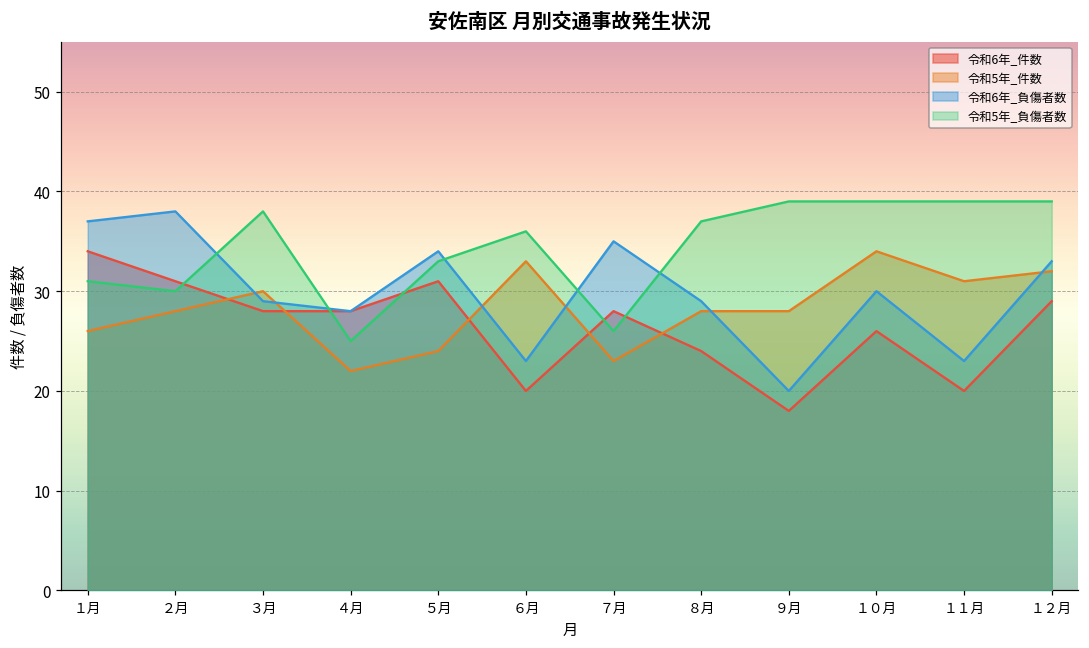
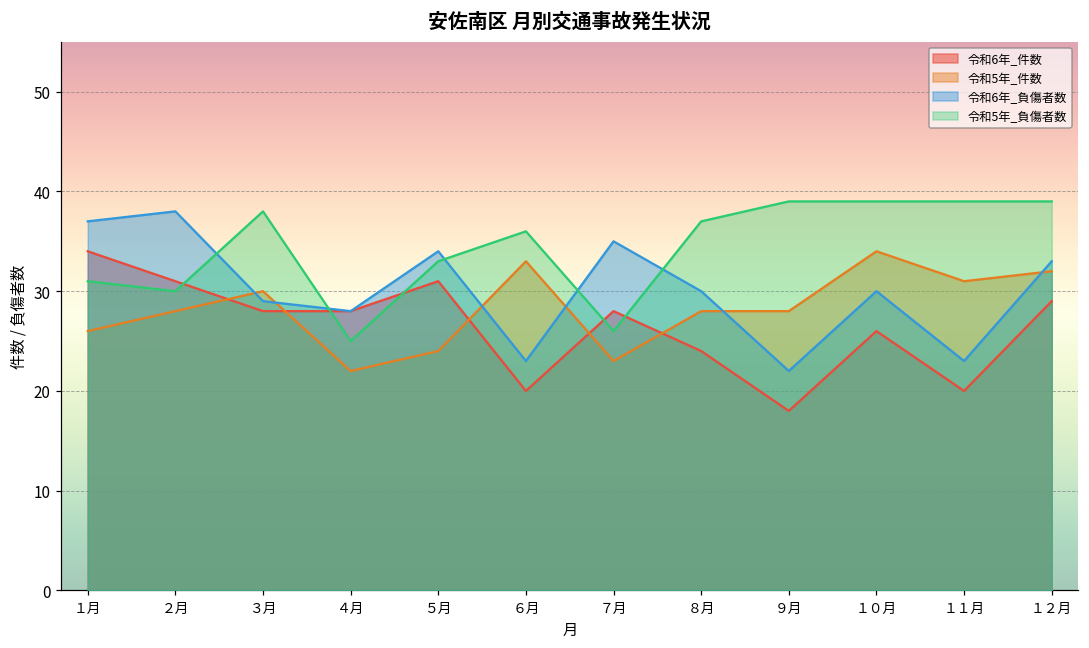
  {
    "令和6年_負傷者数": {
      "１月": 37,
      "２月": 38,
      "３月": 29,
      "５月": 34,
      "６月": 23,
      "７月": 35,
-     "８月": 29,
-     "９月": 20,
+     "８月": 30,
+     "９月": 22,
      "１０月": 30,
      "１１月": 23,
      "１２月": 33
    },
    "令和5年_負傷者数": {
      "１月": 31,
      "２月": 30,
      "３月": 38,
      "４月": 25,
      "５月": 33,
      "６月": 36,
      "７月": 26,
      "８月": 37,
      "９月": 39,
      "１０月": 39,
      "１１月": 39,
      "１２月": 39
    }
  }
